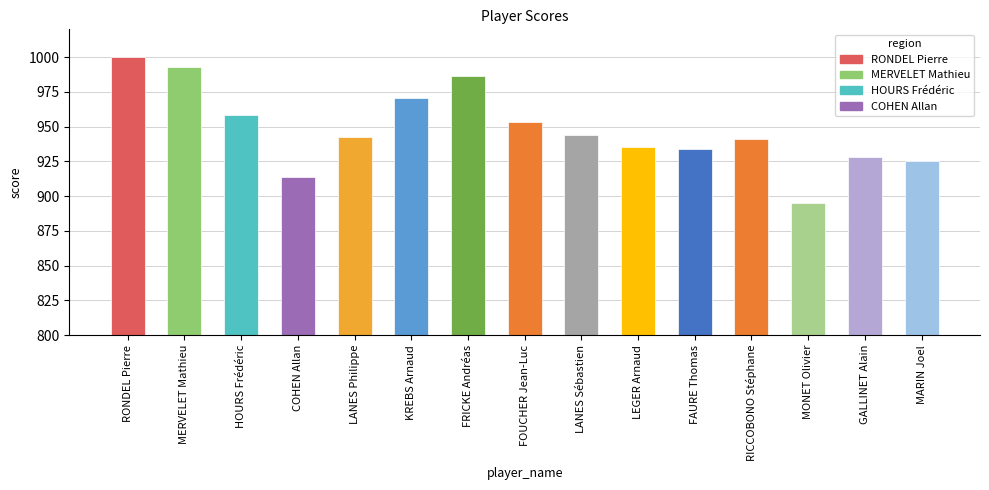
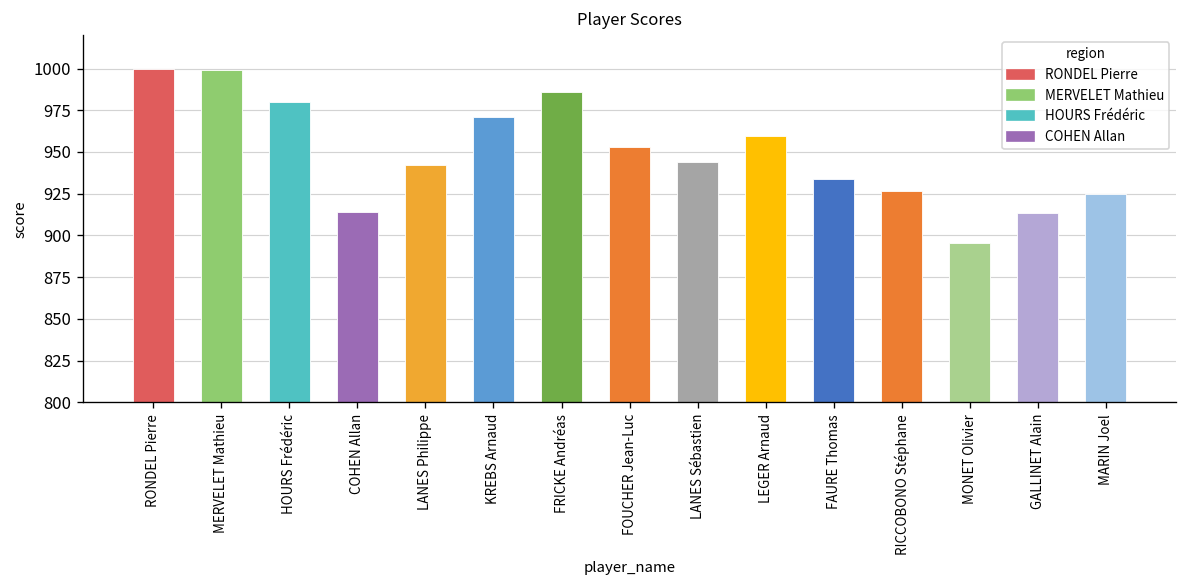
  {
    "RONDEL Pierre": 1000,
-   "MERVELET Mathieu": 993,
-   "HOURS Frédéric": 959,
+   "MERVELET Mathieu": 999,
+   "HOURS Frédéric": 980,
    "COHEN Allan": 914,
    "LANES Philippe": 942,
    "KREBS Arnaud": 971,
    "FRICKE Andréas": 986,
    "FOUCHER Jean-Luc": 953,
    "LANES Sébastien": 944,
-   "LEGER Arnaud": 935,
+   "LEGER Arnaud": 960,
    "FAURE Thomas": 934,
-   "RICCOBONO Stéphane": 941,
+   "RICCOBONO Stéphane": 927,
    "MONET Olivier": 895,
-   "GALLINET Alain": 928,
+   "GALLINET Alain": 913,
    "MARIN Joel": 925
  }
